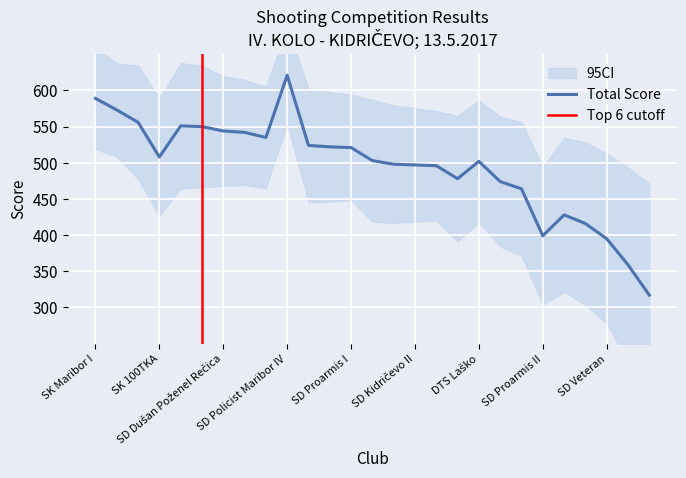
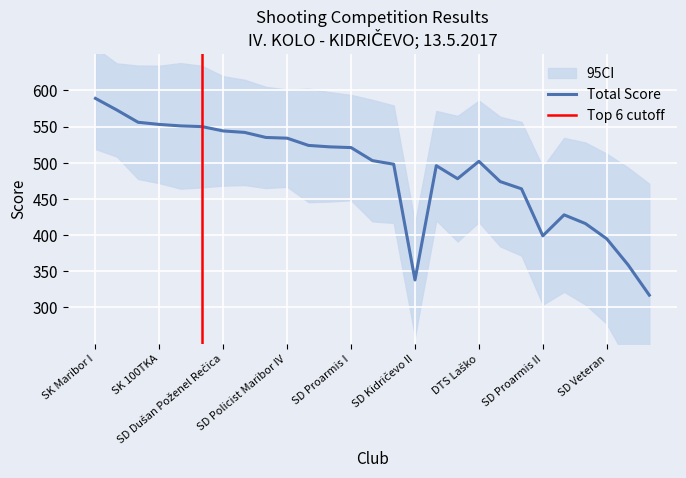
  {
    "Total Score": {
      "SK Maribor I": 590,
-     "SK 100TKA": 510,
+     "SK 100TKA": 550,
      "SD Dušan Poženel Rečica": 540,
-     "SD Policist Maribor IV": 620,
+     "SD Policist Maribor IV": 530,
      "SD Proarmis I": 520,
-     "SD Kidričevo II": 500,
+     "SD Kidričevo II": 340,
      "DTS Laško": 500,
      "SD Proarmis II": 400,
      "SD Veteran": 400
    }
  }
